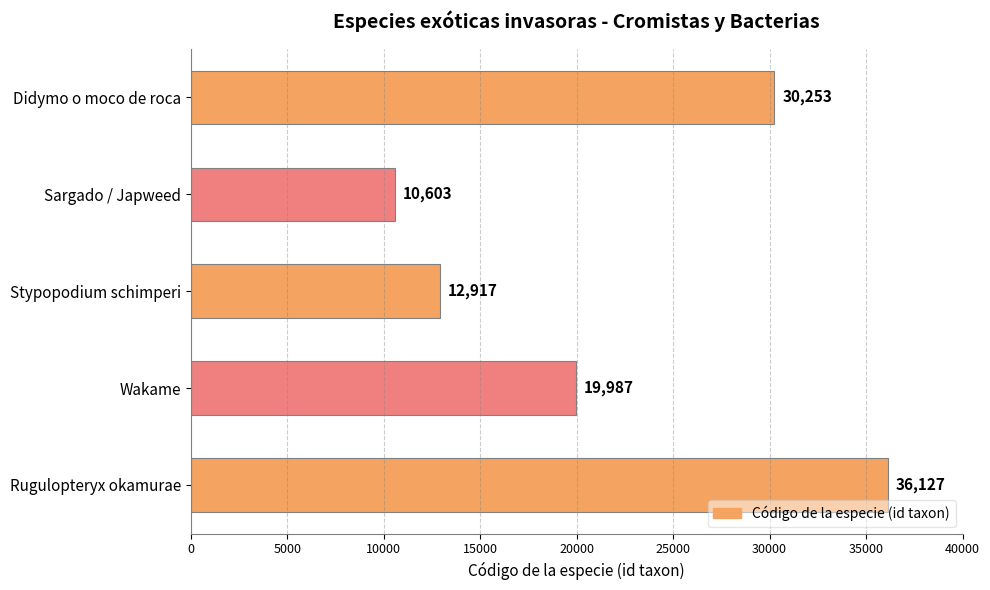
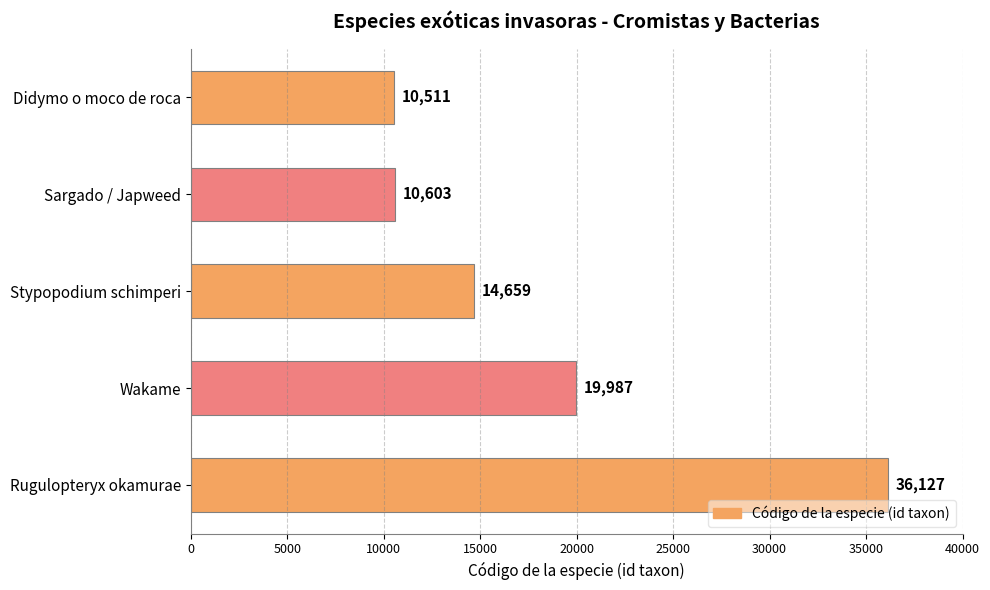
  {
-   "Didymo o moco de roca": "30,253",
+   "Didymo o moco de roca": "10,511",
    "Sargado / Japweed": "10,603",
-   "Stypopodium schimperi": "12,917",
+   "Stypopodium schimperi": "14,659",
    "Wakame": "19,987",
    "Rugulopteryx okamurae": "36,127"
  }
